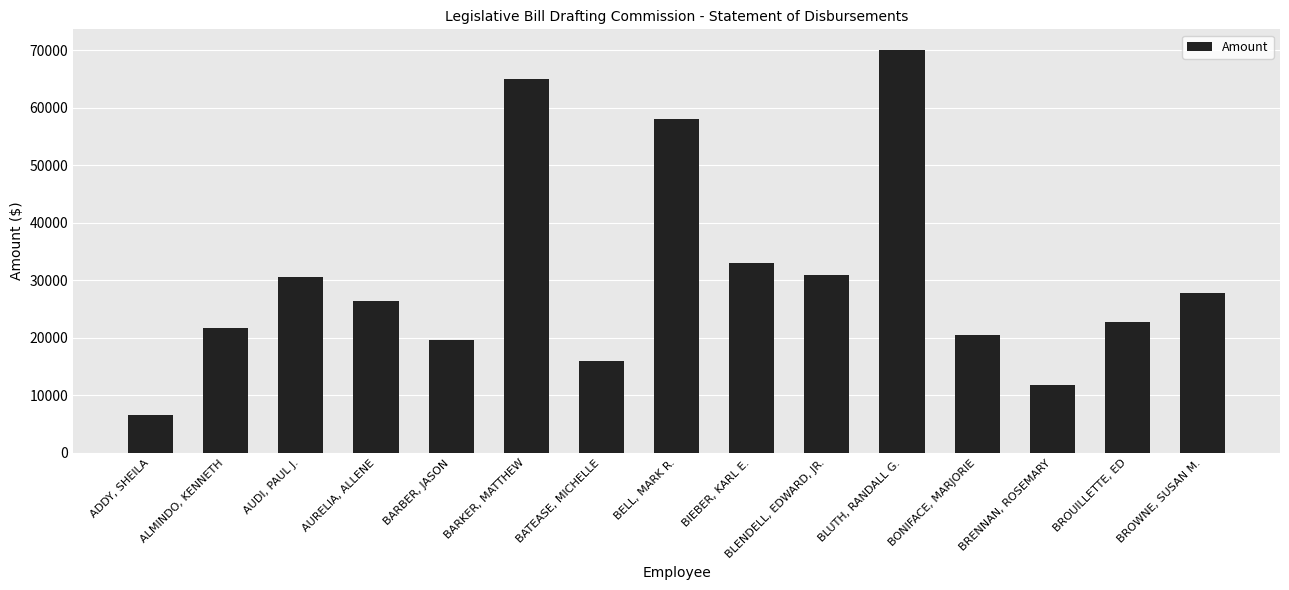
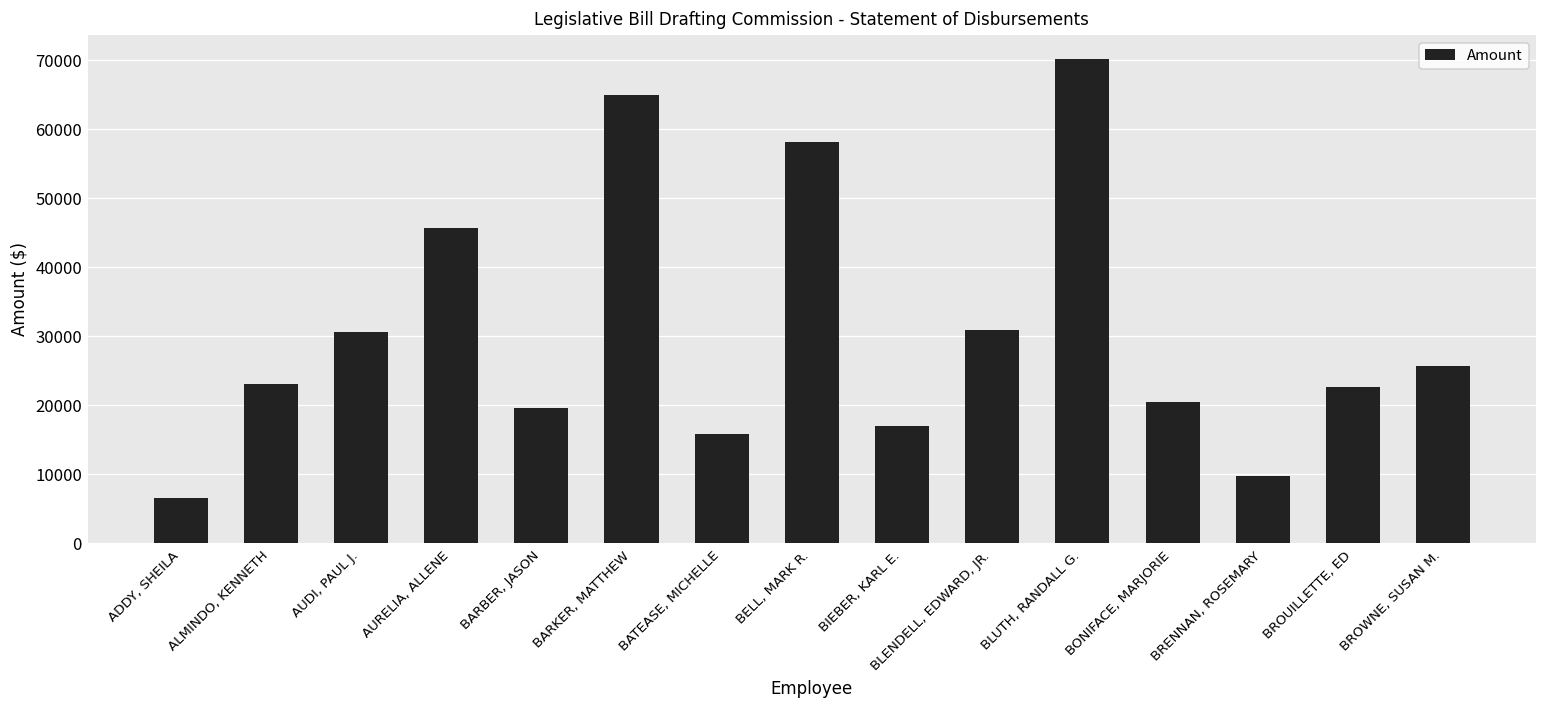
  {
    "ADDY, SHEILA": 7000,
-   "ALMINDO, KENNETH": 22000,
+   "ALMINDO, KENNETH": 23000,
    "AUDI, PAUL J.": 31000,
-   "AURELIA, ALLENE": 26000,
+   "AURELIA, ALLENE": 46000,
    "BARBER, JASON": 20000,
    "BARKER, MATTHEW": 65000,
    "BATEASE, MICHELLE": 16000,
    "BELL, MARK R.": 58000,
-   "BIEBER, KARL E.": 33000,
+   "BIEBER, KARL E.": 17000,
    "BLENDELL, EDWARD, JR.": 31000,
    "BLUTH, RANDALL G.": 70000,
    "BONIFACE, MARJORIE": 21000,
-   "BRENNAN, ROSEMARY": 12000,
+   "BRENNAN, ROSEMARY": 10000,
    "BROUILLETTE, ED": 23000,
-   "BROWNE, SUSAN M.": 28000
+   "BROWNE, SUSAN M.": 26000
  }
